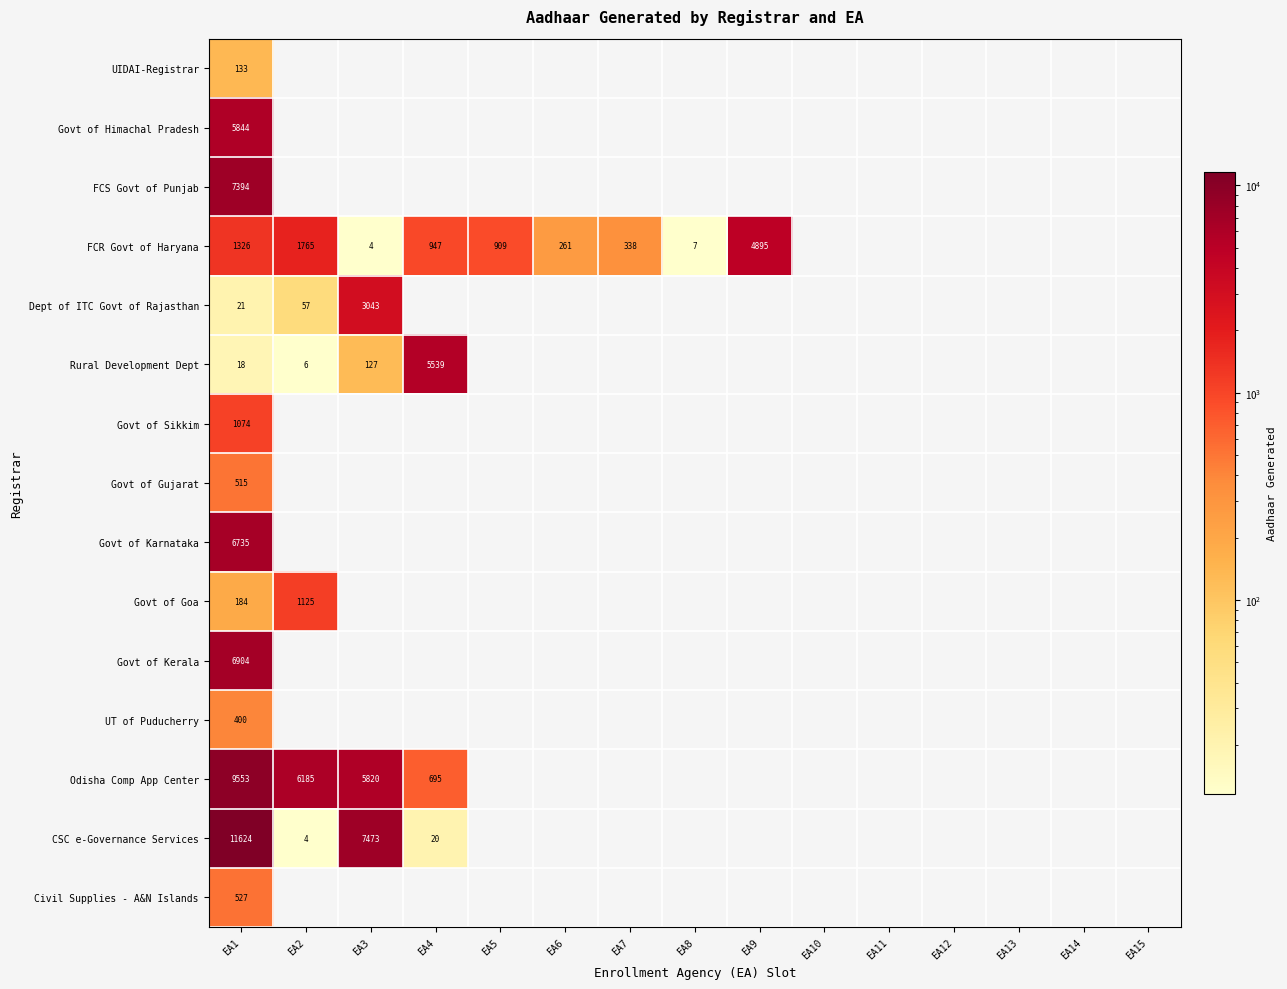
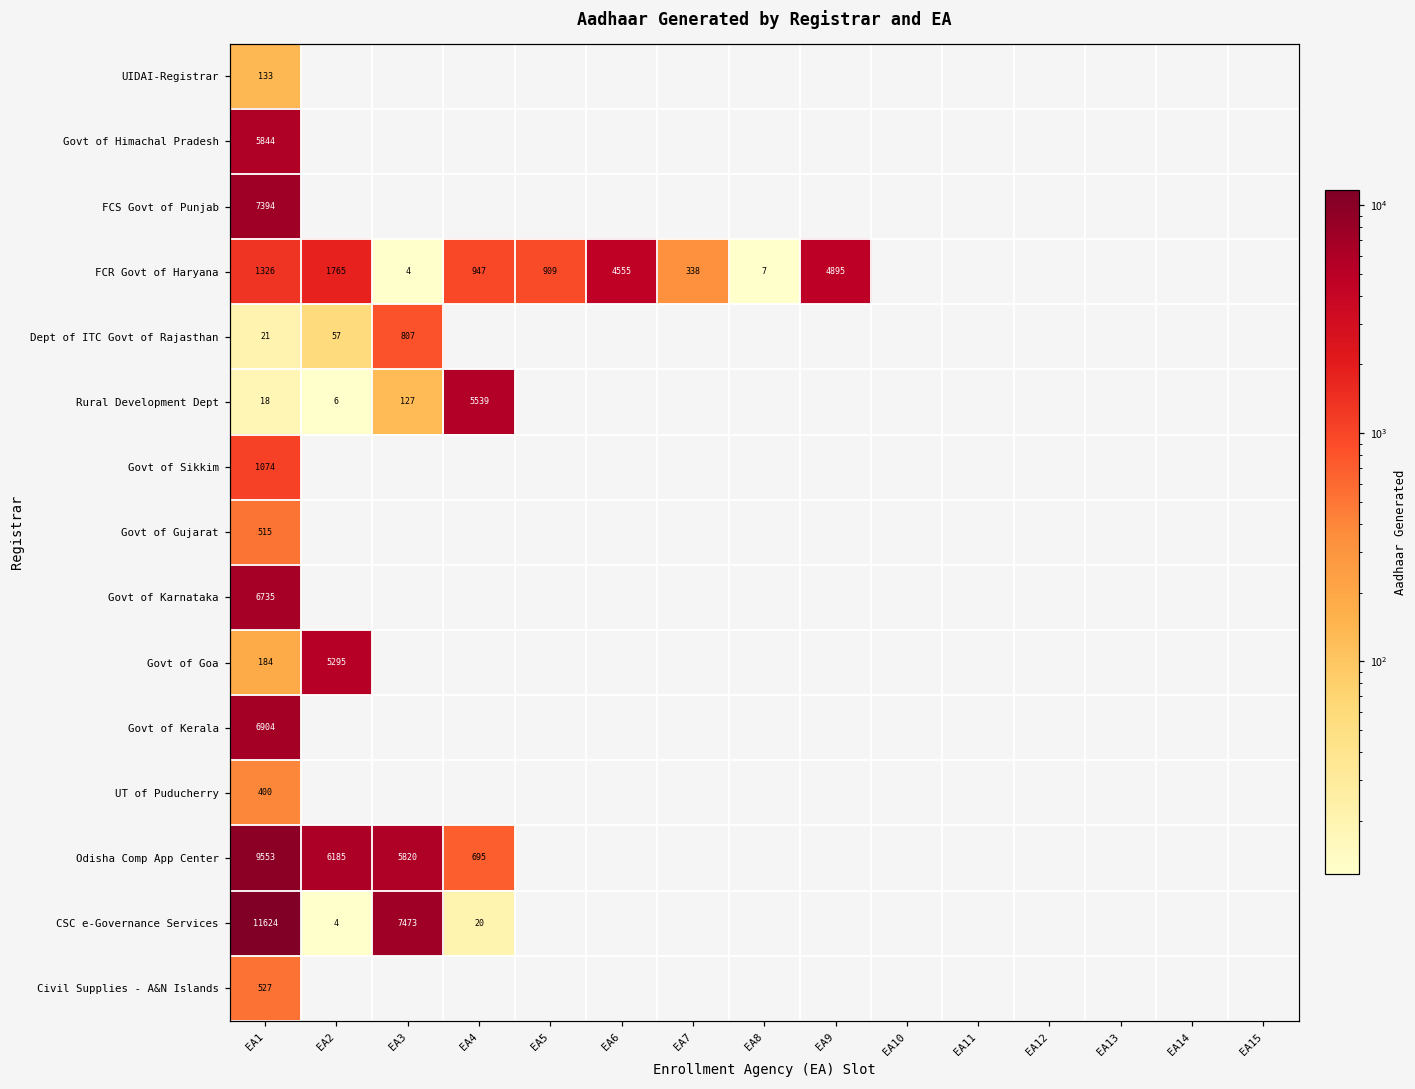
  {
    "UIDAI-Registrar": {
      "EA1": 133
    },
    "Govt of Himachal Pradesh": {
      "EA1": 5844
    },
    "FCS Govt of Punjab": {
      "EA1": 7394
    },
    "FCR Govt of Haryana": {
      "EA1": 1326,
      "EA2": 1765,
      "EA3": 4,
      "EA4": 947,
      "EA5": 909,
-     "EA6": 261,
+     "EA6": 4555,
      "EA7": 338,
      "EA8": 7,
      "EA9": 4895
    },
    "Dept of ITC Govt of Rajasthan": {
      "EA1": 21,
      "EA2": 57,
-     "EA3": 3043
+     "EA3": 807
    },
    "Rural Development Dept": {
      "EA1": 18,
      "EA2": 6,
      "EA3": 127,
      "EA4": 5539
    },
    "Govt of Sikkim": {
      "EA1": 1074
    },
    "Govt of Gujarat": {
      "EA1": 515
    },
    "Govt of Karnataka": {
      "EA1": 6735
    },
    "Govt of Goa": {
      "EA1": 184,
-     "EA2": 1125
+     "EA2": 5295
    },
    "Govt of Kerala": {
      "EA1": 6904
    },
    "UT of Puducherry": {
      "EA1": 400
    },
    "Odisha Comp App Center": {
      "EA1": 9553,
      "EA2": 6185,
      "EA3": 5820,
      "EA4": 695
    },
    "CSC e-Governance Services": {
      "EA1": 11624,
      "EA2": 4,
      "EA3": 7473,
      "EA4": 20
    },
    "Civil Supplies - A&N Islands": {
      "EA1": 527
    }
  }
